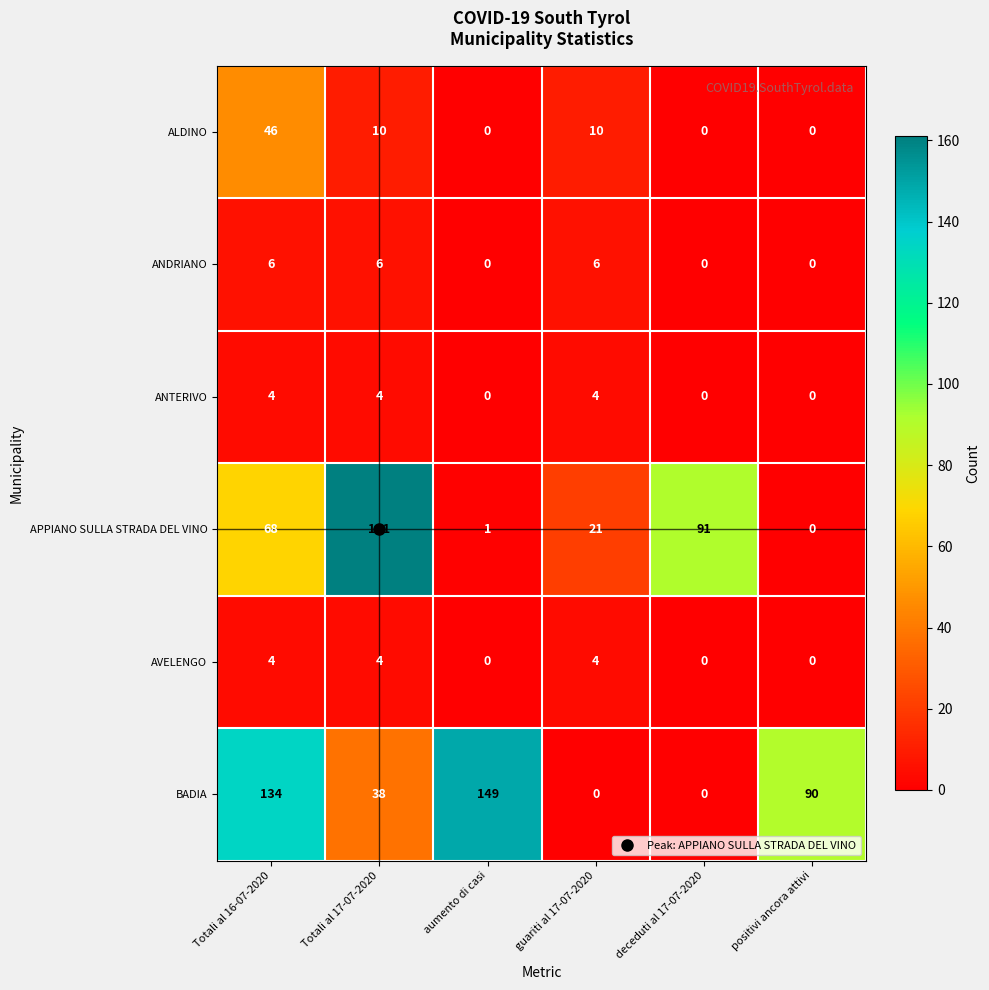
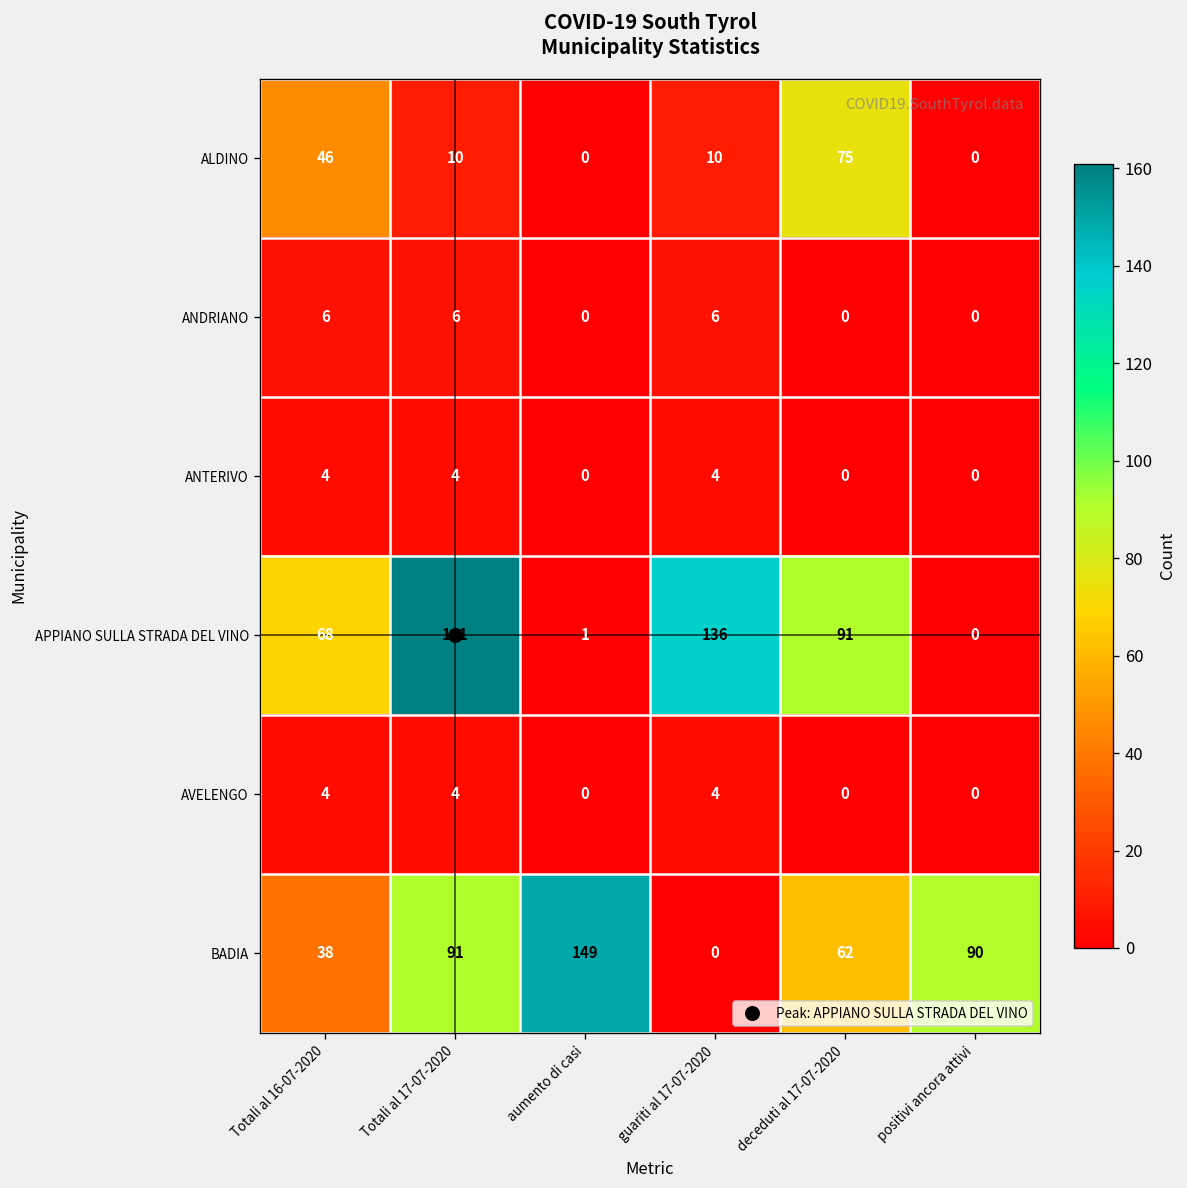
  {
    "ALDINO": {
      "Totali al 16-07-2020": 46,
      "Totali al 17-07-2020": 10,
      "aumento di casi": 0,
      "guariti al 17-07-2020": 10,
-     "deceduti al 17-07-2020": 0
+     "deceduti al 17-07-2020": 75
    },
    "ANDRIANO": {
      "Totali al 16-07-2020": 6,
      "Totali al 17-07-2020": 6,
      "aumento di casi": 0,
      "guariti al 17-07-2020": 6,
      "deceduti al 17-07-2020": 0,
      "positivi ancora attivi": 0
    },
    "ANTERIVO": {
      "Totali al 16-07-2020": 4,
      "Totali al 17-07-2020": 4,
      "aumento di casi": 0,
      "guariti al 17-07-2020": 4,
      "deceduti al 17-07-2020": 0,
      "positivi ancora attivi": 0
    },
    "APPIANO SULLA STRADA DEL VINO": {
      "Totali al 16-07-2020": 68,
      "aumento di casi": 1,
-     "guariti al 17-07-2020": 21,
+     "guariti al 17-07-2020": 136,
      "deceduti al 17-07-2020": 91,
      "positivi ancora attivi": 0
    },
    "AVELENGO": {
      "Totali al 16-07-2020": 4,
      "Totali al 17-07-2020": 4,
      "aumento di casi": 0,
      "guariti al 17-07-2020": 4,
      "deceduti al 17-07-2020": 0,
      "positivi ancora attivi": 0
    },
    "BADIA": {
-     "Totali al 16-07-2020": 134,
-     "Totali al 17-07-2020": 38,
+     "Totali al 16-07-2020": 38,
+     "Totali al 17-07-2020": 91,
      "aumento di casi": 149,
      "guariti al 17-07-2020": 0,
-     "deceduti al 17-07-2020": 0,
+     "deceduti al 17-07-2020": 62,
      "positivi ancora attivi": 90
    }
  }
